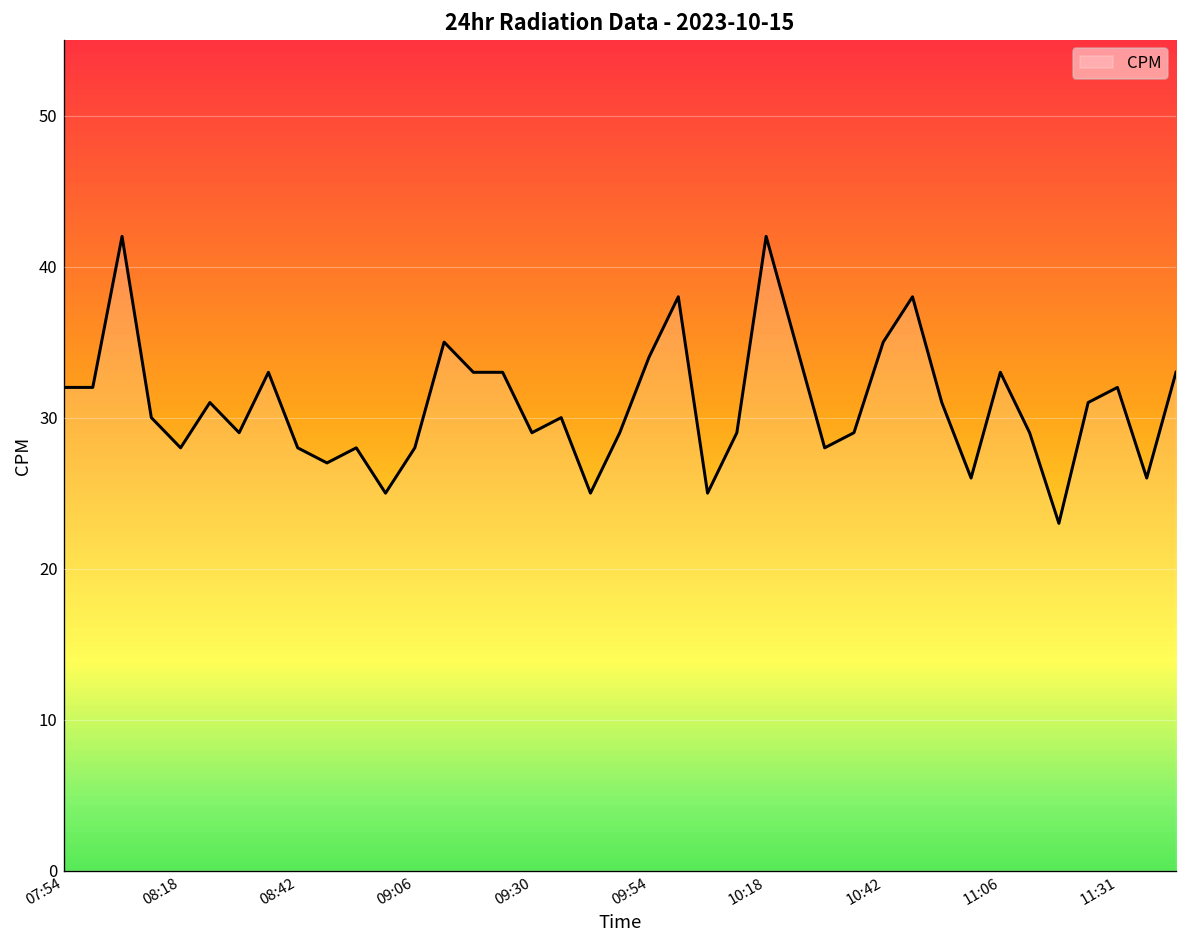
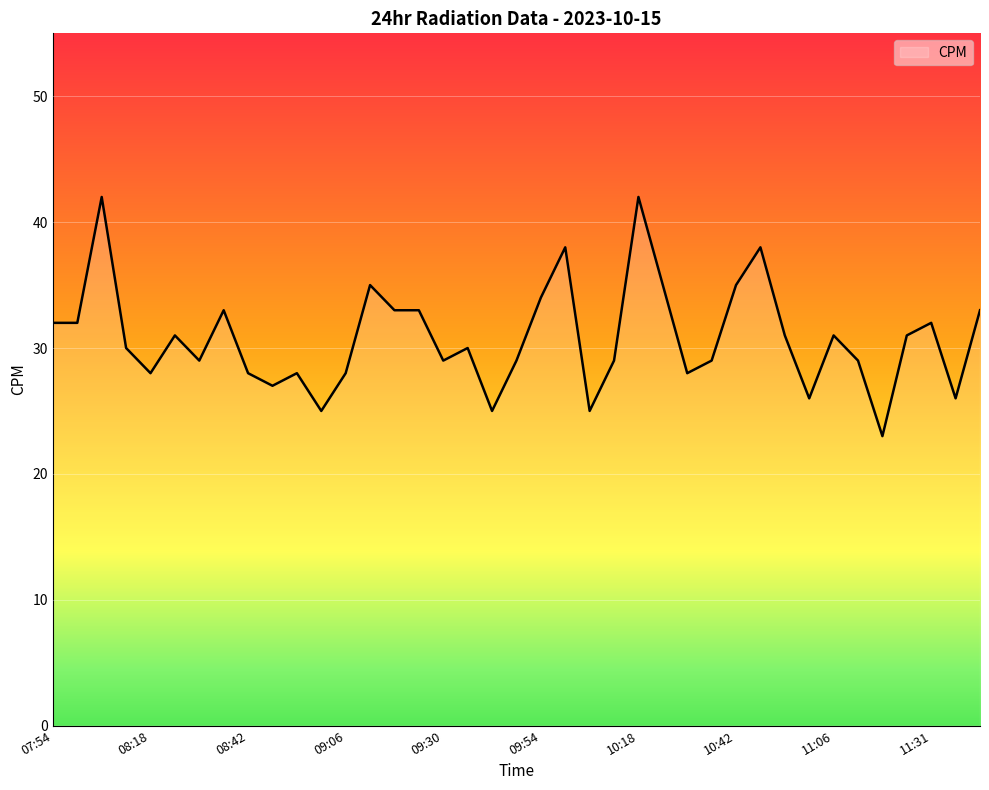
  {
    "07:54": 32,
    "08:18": 28,
    "08:42": 28,
    "09:06": 28,
    "09:30": 29,
    "09:54": 34,
    "10:18": 42,
    "10:42": 35,
-   "11:06": 33,
+   "11:06": 31,
    "11:31": 32
  }
